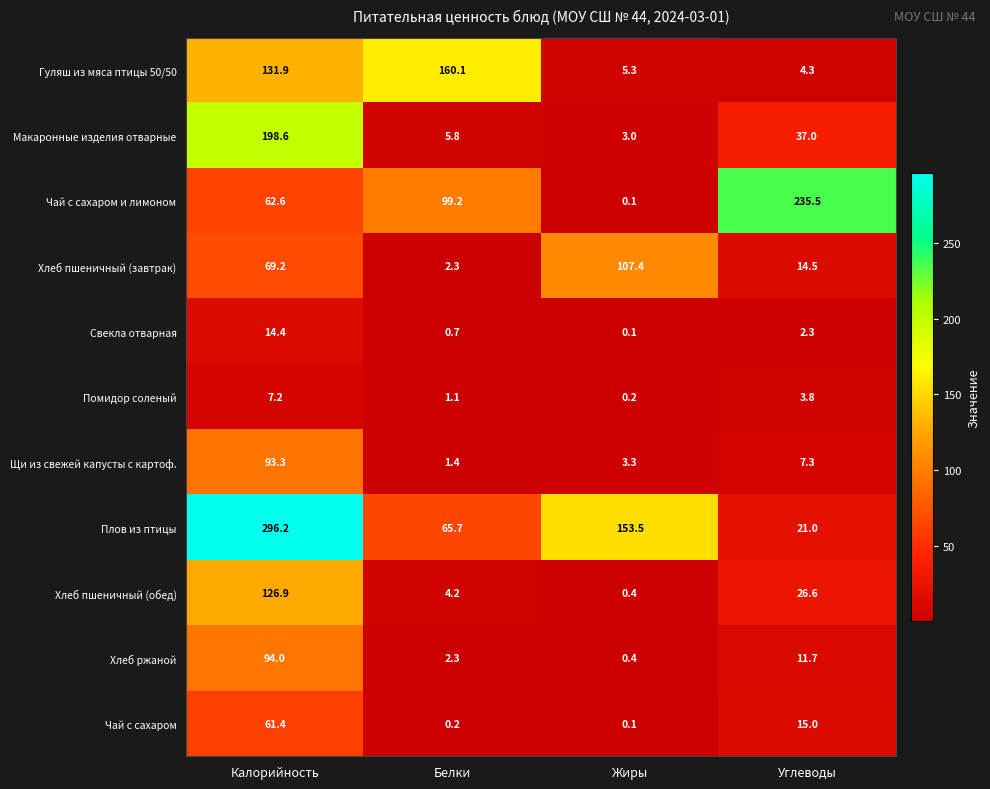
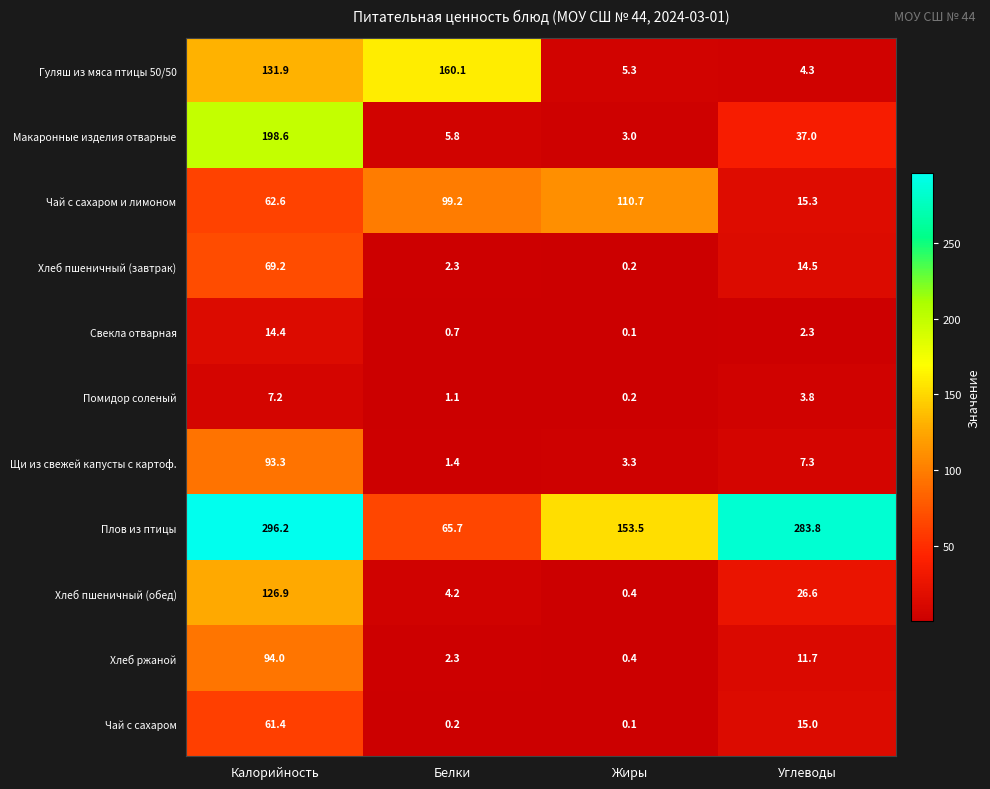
  {
    "Гуляш из мяса птицы 50/50": {
      "Калорийность": 131.9,
      "Белки": 160.1,
      "Жиры": 5.3,
      "Углеводы": 4.3
    },
    "Макаронные изделия отварные": {
      "Калорийность": 198.6,
      "Белки": 5.8,
      "Жиры": 3.0,
      "Углеводы": 37.0
    },
    "Чай с сахаром и лимоном": {
      "Калорийность": 62.6,
      "Белки": 99.2,
-     "Жиры": 0.1,
-     "Углеводы": 235.5
+     "Жиры": 110.7,
+     "Углеводы": 15.3
    },
    "Хлеб пшеничный (завтрак)": {
      "Калорийность": 69.2,
      "Белки": 2.3,
-     "Жиры": 107.4,
+     "Жиры": 0.2,
      "Углеводы": 14.5
    },
    "Свекла отварная": {
      "Калорийность": 14.4,
      "Белки": 0.7,
      "Жиры": 0.1,
      "Углеводы": 2.3
    },
    "Помидор соленый": {
      "Калорийность": 7.2,
      "Белки": 1.1,
      "Жиры": 0.2,
      "Углеводы": 3.8
    },
    "Щи из свежей капусты с картоф.": {
      "Калорийность": 93.3,
      "Белки": 1.4,
      "Жиры": 3.3,
      "Углеводы": 7.3
    },
    "Плов из птицы": {
      "Калорийность": 296.2,
      "Белки": 65.7,
      "Жиры": 153.5,
-     "Углеводы": 21.0
+     "Углеводы": 283.8
    },
    "Хлеб пшеничный (обед)": {
      "Калорийность": 126.9,
      "Белки": 4.2,
      "Жиры": 0.4,
      "Углеводы": 26.6
    },
    "Хлеб ржаной": {
      "Калорийность": 94.0,
      "Белки": 2.3,
      "Жиры": 0.4,
      "Углеводы": 11.7
    },
    "Чай с сахаром": {
      "Калорийность": 61.4,
      "Белки": 0.2,
      "Жиры": 0.1,
      "Углеводы": 15.0
    }
  }
